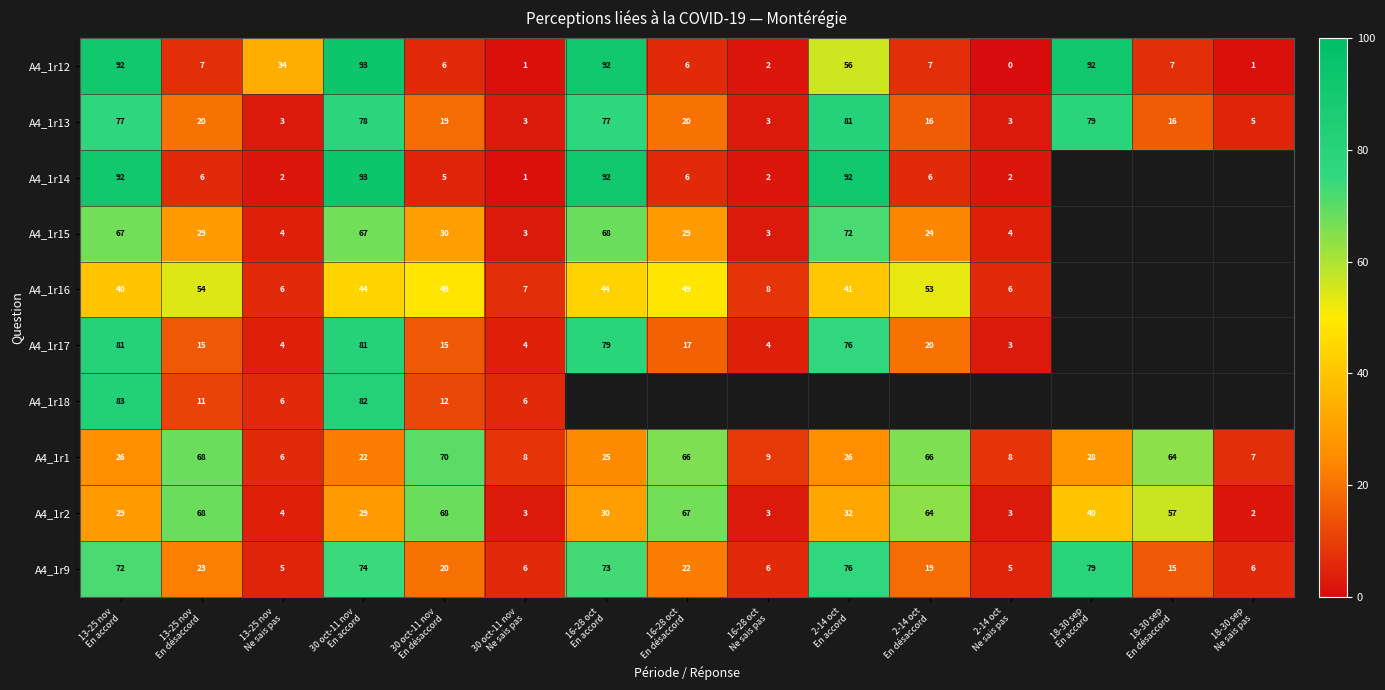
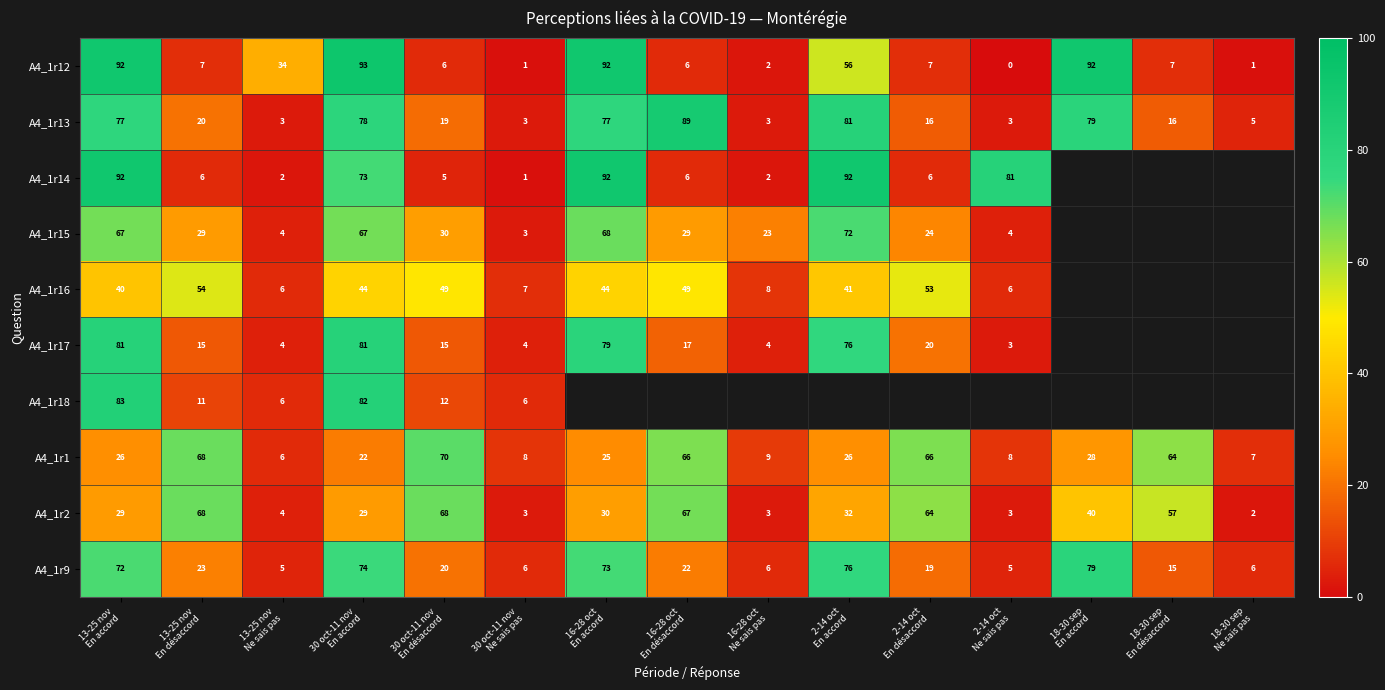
  {
    "A4_1r12": {
      "13-25 nov En accord": 92,
      "13-25 nov En désaccord": 7,
      "13-25 nov Ne sais pas": 34,
      "30 oct-11 nov En accord": 93,
      "30 oct-11 nov En désaccord": 6,
      "30 oct-11 nov Ne sais pas": 1,
      "16-28 oct En accord": 92,
      "16-28 oct En désaccord": 6,
      "16-28 oct Ne sais pas": 2,
      "2-14 oct En accord": 56,
      "2-14 oct En désaccord": 7,
      "2-14 oct Ne sais pas": 0,
      "18-30 sep En accord": 92,
      "18-30 sep En désaccord": 7,
      "18-30 sep Ne sais pas": 1
    },
    "A4_1r13": {
      "13-25 nov En accord": 77,
      "13-25 nov En désaccord": 20,
      "13-25 nov Ne sais pas": 3,
      "30 oct-11 nov En accord": 78,
      "30 oct-11 nov En désaccord": 19,
      "30 oct-11 nov Ne sais pas": 3,
      "16-28 oct En accord": 77,
-     "16-28 oct En désaccord": 20,
+     "16-28 oct En désaccord": 89,
      "16-28 oct Ne sais pas": 3,
      "2-14 oct En accord": 81,
      "2-14 oct En désaccord": 16,
      "2-14 oct Ne sais pas": 3,
      "18-30 sep En accord": 79,
      "18-30 sep En désaccord": 16,
      "18-30 sep Ne sais pas": 5
    },
    "A4_1r14": {
      "13-25 nov En accord": 92,
      "13-25 nov En désaccord": 6,
      "13-25 nov Ne sais pas": 2,
-     "30 oct-11 nov En accord": 93,
+     "30 oct-11 nov En accord": 73,
      "30 oct-11 nov En désaccord": 5,
      "30 oct-11 nov Ne sais pas": 1,
      "16-28 oct En accord": 92,
      "16-28 oct En désaccord": 6,
      "16-28 oct Ne sais pas": 2,
      "2-14 oct En accord": 92,
      "2-14 oct En désaccord": 6,
-     "2-14 oct Ne sais pas": 2
+     "2-14 oct Ne sais pas": 81
    },
    "A4_1r15": {
      "13-25 nov En accord": 67,
      "13-25 nov En désaccord": 29,
      "13-25 nov Ne sais pas": 4,
      "30 oct-11 nov En accord": 67,
      "30 oct-11 nov En désaccord": 30,
      "30 oct-11 nov Ne sais pas": 3,
      "16-28 oct En accord": 68,
      "16-28 oct En désaccord": 29,
-     "16-28 oct Ne sais pas": 3,
+     "16-28 oct Ne sais pas": 23,
      "2-14 oct En accord": 72,
      "2-14 oct En désaccord": 24,
      "2-14 oct Ne sais pas": 4
    },
    "A4_1r16": {
      "13-25 nov En accord": 40,
      "13-25 nov En désaccord": 54,
      "13-25 nov Ne sais pas": 6,
      "30 oct-11 nov En accord": 44,
      "30 oct-11 nov En désaccord": 49,
      "30 oct-11 nov Ne sais pas": 7,
      "16-28 oct En accord": 44,
      "16-28 oct En désaccord": 49,
      "16-28 oct Ne sais pas": 8,
      "2-14 oct En accord": 41,
      "2-14 oct En désaccord": 53,
      "2-14 oct Ne sais pas": 6
    },
    "A4_1r17": {
      "13-25 nov En accord": 81,
      "13-25 nov En désaccord": 15,
      "13-25 nov Ne sais pas": 4,
      "30 oct-11 nov En accord": 81,
      "30 oct-11 nov En désaccord": 15,
      "30 oct-11 nov Ne sais pas": 4,
      "16-28 oct En accord": 79,
      "16-28 oct En désaccord": 17,
      "16-28 oct Ne sais pas": 4,
      "2-14 oct En accord": 76,
      "2-14 oct En désaccord": 20,
      "2-14 oct Ne sais pas": 3
    },
    "A4_1r18": {
      "13-25 nov En accord": 83,
      "13-25 nov En désaccord": 11,
      "13-25 nov Ne sais pas": 6,
      "30 oct-11 nov En accord": 82,
      "30 oct-11 nov En désaccord": 12,
      "30 oct-11 nov Ne sais pas": 6
    },
    "A4_1r1": {
      "13-25 nov En accord": 26,
      "13-25 nov En désaccord": 68,
      "13-25 nov Ne sais pas": 6,
      "30 oct-11 nov En accord": 22,
      "30 oct-11 nov En désaccord": 70,
      "30 oct-11 nov Ne sais pas": 8,
      "16-28 oct En accord": 25,
      "16-28 oct En désaccord": 66,
      "16-28 oct Ne sais pas": 9,
      "2-14 oct En accord": 26,
      "2-14 oct En désaccord": 66,
      "2-14 oct Ne sais pas": 8,
      "18-30 sep En accord": 28,
      "18-30 sep En désaccord": 64,
      "18-30 sep Ne sais pas": 7
    },
    "A4_1r2": {
      "13-25 nov En accord": 29,
      "13-25 nov En désaccord": 68,
      "13-25 nov Ne sais pas": 4,
      "30 oct-11 nov En accord": 29,
      "30 oct-11 nov En désaccord": 68,
      "30 oct-11 nov Ne sais pas": 3,
      "16-28 oct En accord": 30,
      "16-28 oct En désaccord": 67,
      "16-28 oct Ne sais pas": 3,
      "2-14 oct En accord": 32,
      "2-14 oct En désaccord": 64,
      "2-14 oct Ne sais pas": 3,
      "18-30 sep En accord": 40,
      "18-30 sep En désaccord": 57,
      "18-30 sep Ne sais pas": 2
    },
    "A4_1r9": {
      "13-25 nov En accord": 72,
      "13-25 nov En désaccord": 23,
      "13-25 nov Ne sais pas": 5,
      "30 oct-11 nov En accord": 74,
      "30 oct-11 nov En désaccord": 20,
      "30 oct-11 nov Ne sais pas": 6,
      "16-28 oct En accord": 73,
      "16-28 oct En désaccord": 22,
      "16-28 oct Ne sais pas": 6,
      "2-14 oct En accord": 76,
      "2-14 oct En désaccord": 19,
      "2-14 oct Ne sais pas": 5,
      "18-30 sep En accord": 79,
      "18-30 sep En désaccord": 15,
      "18-30 sep Ne sais pas": 6
    }
  }
